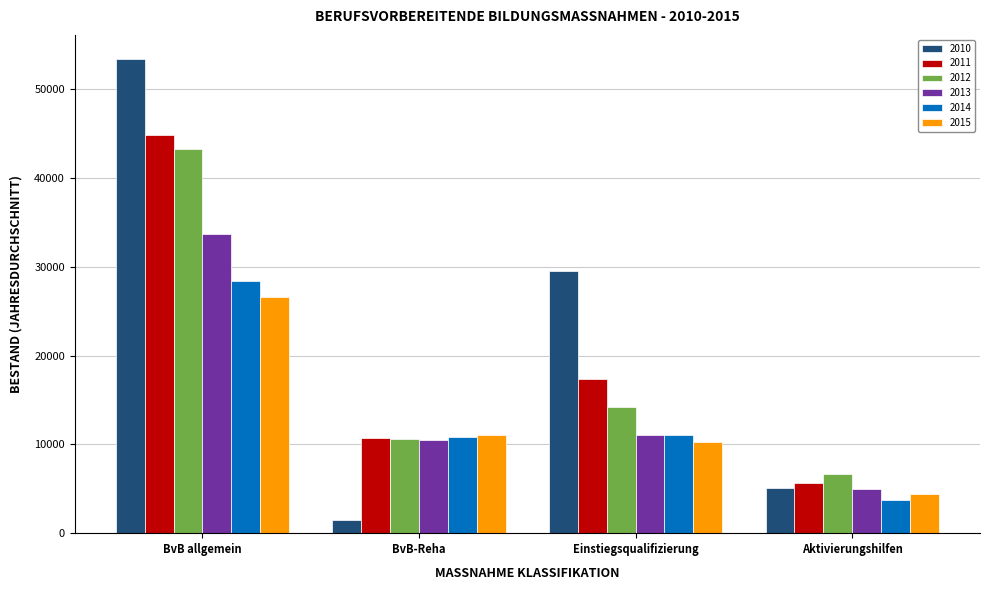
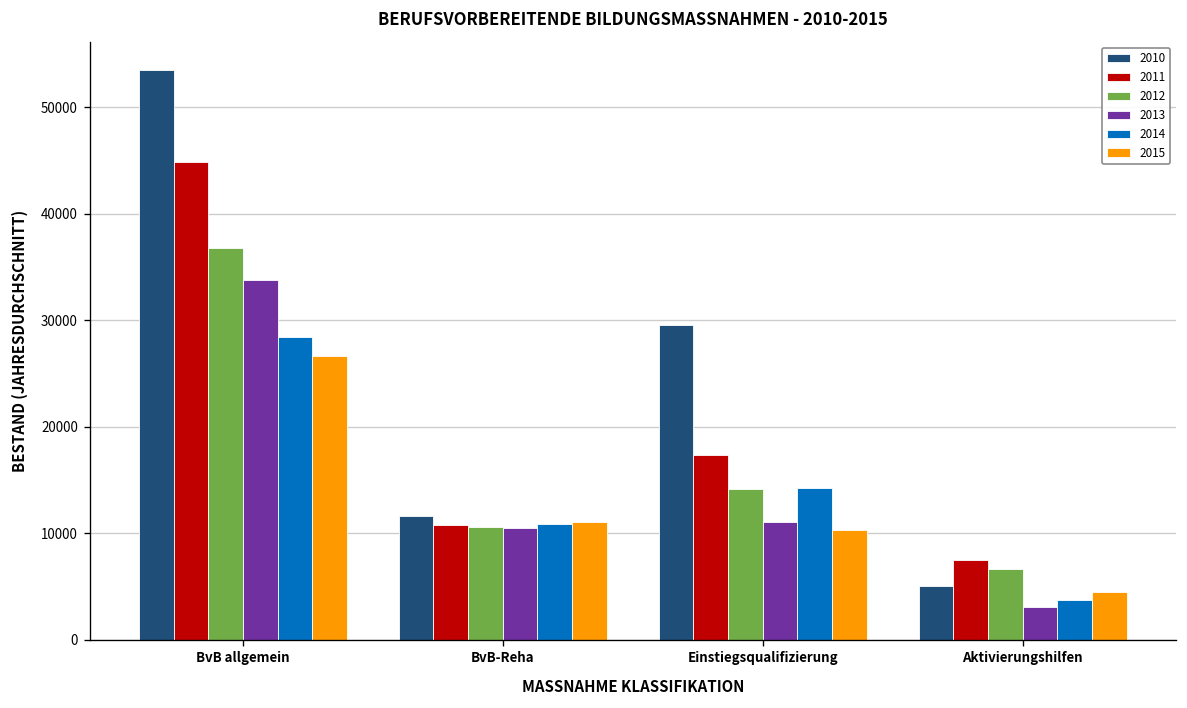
  {
    "2010": {
      "BvB allgemein": 53000,
-     "BvB-Reha": 1000,
+     "BvB-Reha": 12000,
      "Einstiegsqualifizierung": 30000,
      "Aktivierungshilfen": 5000
    },
    "2011": {
      "BvB allgemein": 45000,
      "BvB-Reha": 11000,
      "Einstiegsqualifizierung": 17000,
-     "Aktivierungshilfen": 6000
+     "Aktivierungshilfen": 7000
    },
    "2012": {
-     "BvB allgemein": 43000,
+     "BvB allgemein": 37000,
      "BvB-Reha": 11000,
      "Einstiegsqualifizierung": 14000,
      "Aktivierungshilfen": 7000
    },
    "2013": {
      "BvB allgemein": 34000,
      "BvB-Reha": 11000,
      "Einstiegsqualifizierung": 11000,
-     "Aktivierungshilfen": 5000
+     "Aktivierungshilfen": 3000
    },
    "2014": {
      "BvB allgemein": 28000,
      "BvB-Reha": 11000,
-     "Einstiegsqualifizierung": 11000,
+     "Einstiegsqualifizierung": 14000,
      "Aktivierungshilfen": 4000
    },
    "2015": {
      "BvB allgemein": 27000,
      "BvB-Reha": 11000,
      "Einstiegsqualifizierung": 10000,
      "Aktivierungshilfen": 4000
    }
  }
